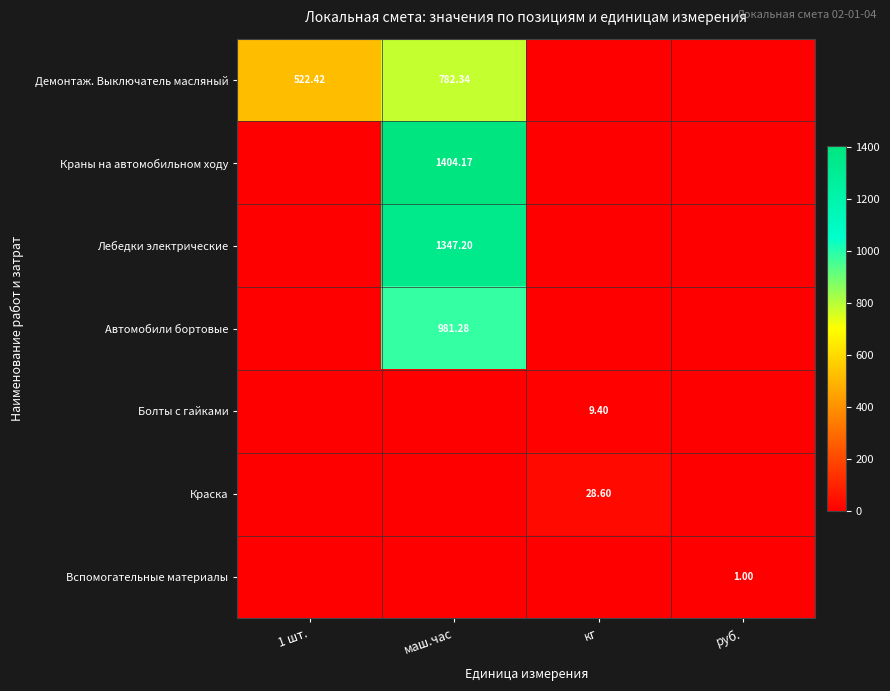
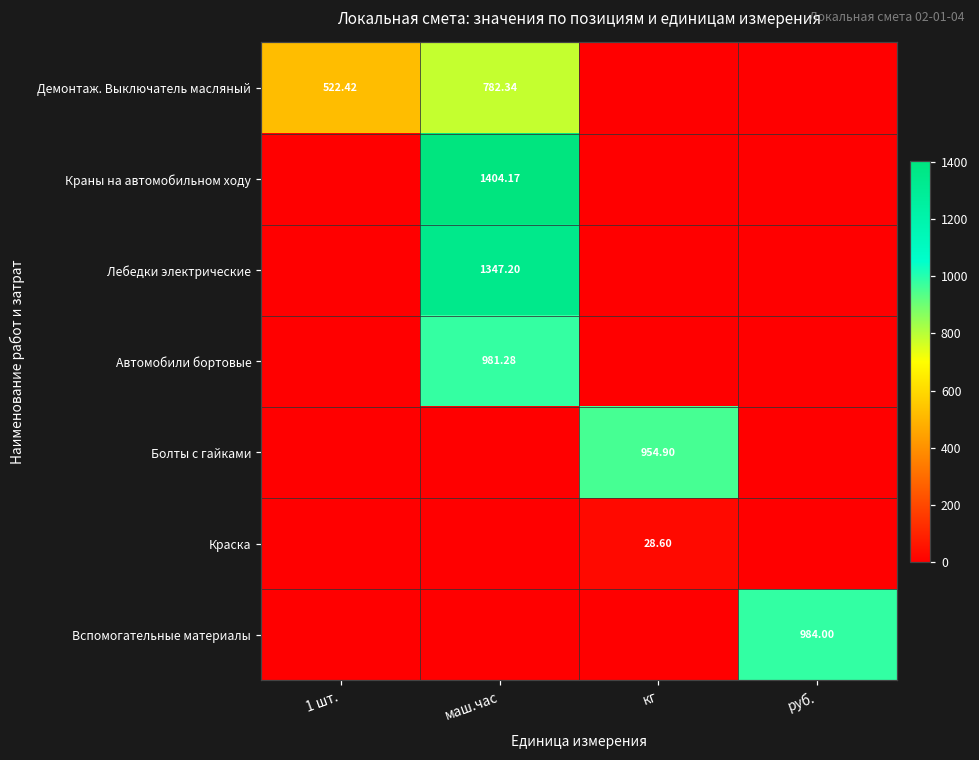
  {
    "Демонтаж. Выключатель масляный": {
      "1 шт.": 522.42,
      "маш.час": 782.34
    },
    "Краны на автомобильном ходу": {
      "маш.час": 1404.17
    },
    "Лебедки электрические": {
      "маш.час": 1347.20
    },
    "Автомобили бортовые": {
      "маш.час": 981.28
    },
    "Болты с гайками": {
-     "кг": 9.40
+     "кг": 954.90
    },
    "Краска": {
      "кг": 28.60
    },
    "Вспомогательные материалы": {
-     "руб.": 1.00
+     "руб.": 984.00
    }
  }
